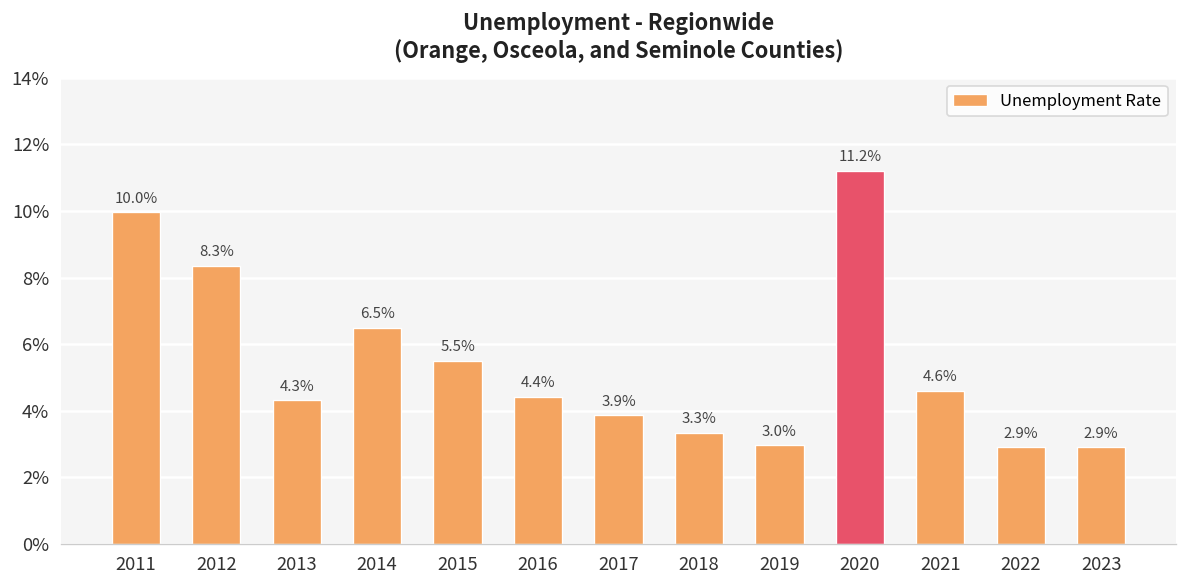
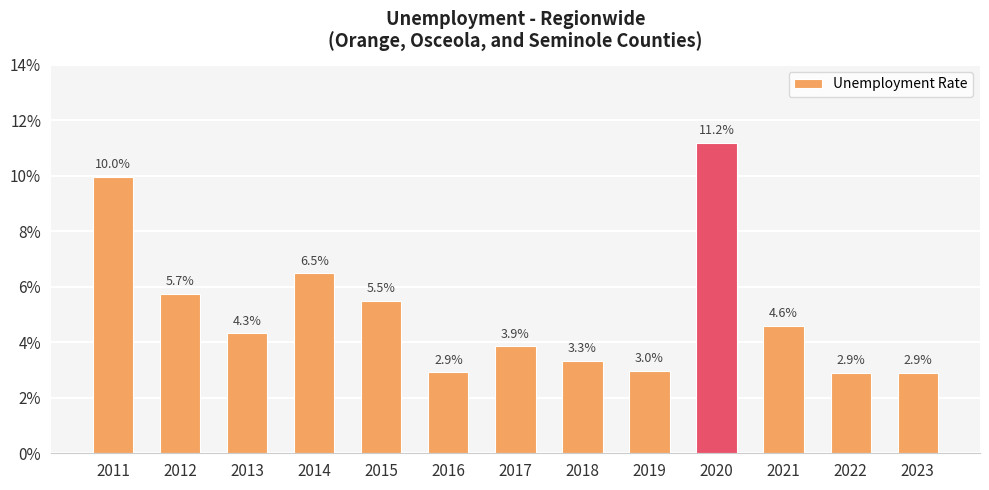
  {
    "2011": "10.0%",
-   "2012": "8.3%",
+   "2012": "5.7%",
    "2013": "4.3%",
    "2014": "6.5%",
    "2015": "5.5%",
-   "2016": "4.4%",
+   "2016": "2.9%",
    "2017": "3.9%",
    "2018": "3.3%",
    "2019": "3.0%",
    "2020": "11.2%",
    "2021": "4.6%",
    "2022": "2.9%",
    "2023": "2.9%"
  }
